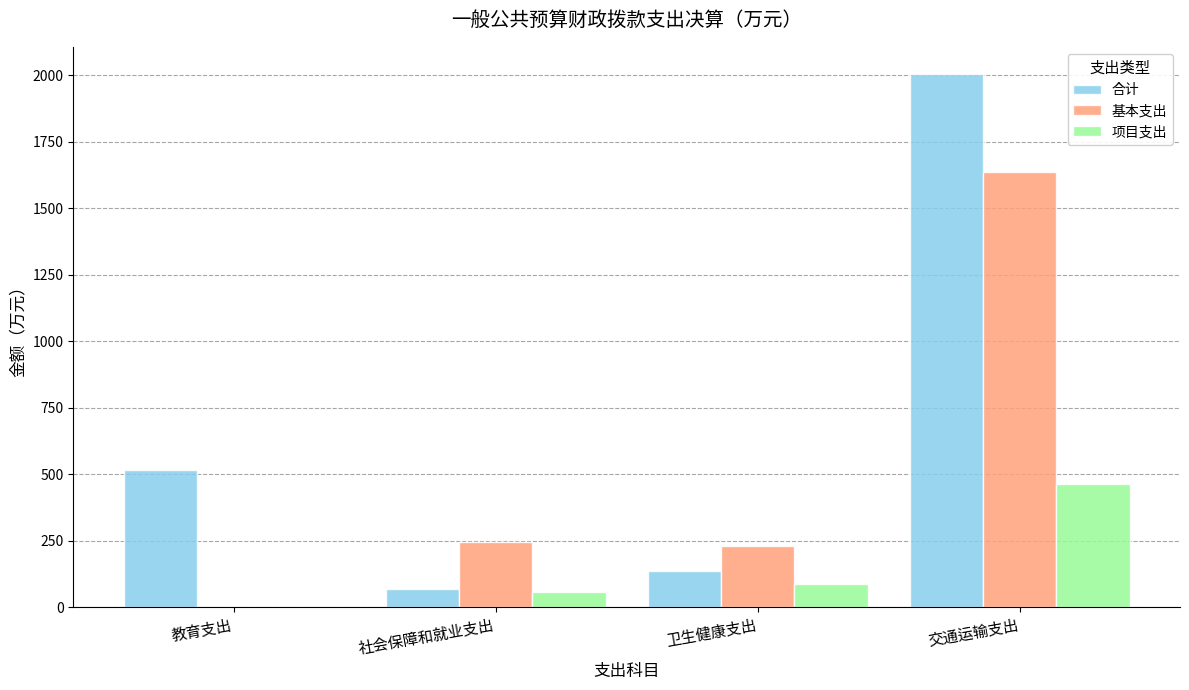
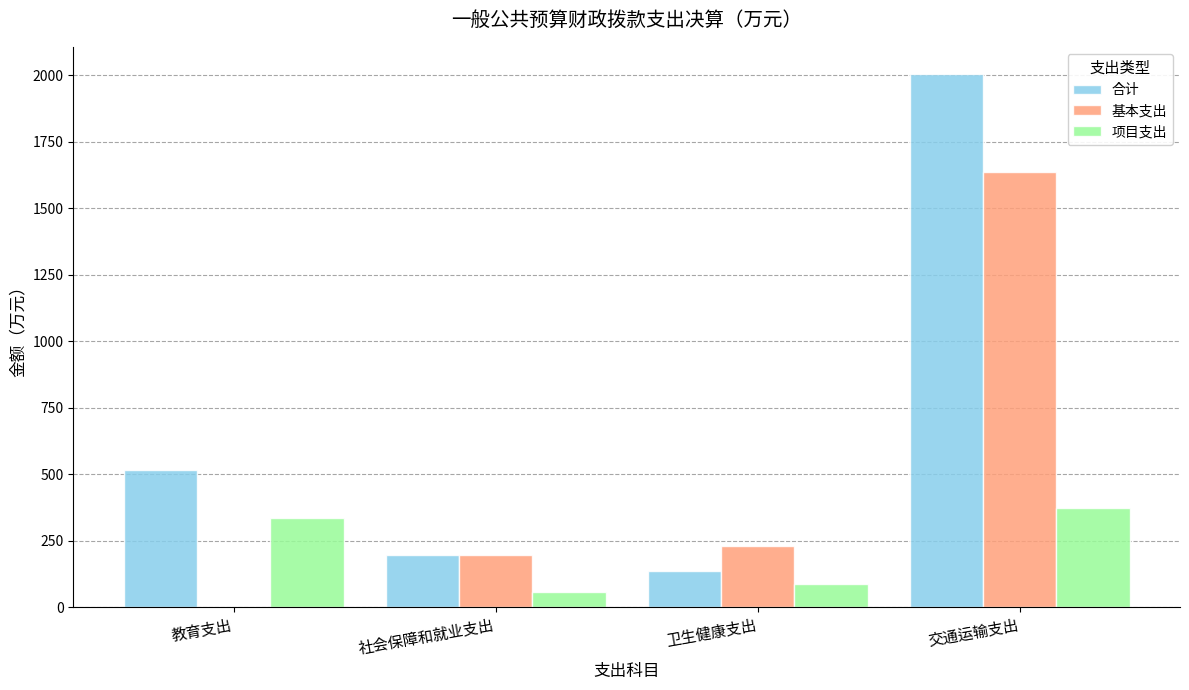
  {
    "合计": {
      "教育支出": 520,
-     "社会保障和就业支出": 70,
+     "社会保障和就业支出": 190,
      "卫生健康支出": 140,
      "交通运输支出": 2010
    },
    "基本支出": {
-     "社会保障和就业支出": 240,
+     "社会保障和就业支出": 190,
      "卫生健康支出": 230,
      "交通运输支出": 1630
    },
    "项目支出": {
-     "教育支出": 0,
+     "教育支出": 330,
      "社会保障和就业支出": 60,
      "卫生健康支出": 90,
-     "交通运输支出": 460
+     "交通运输支出": 370
    }
  }
